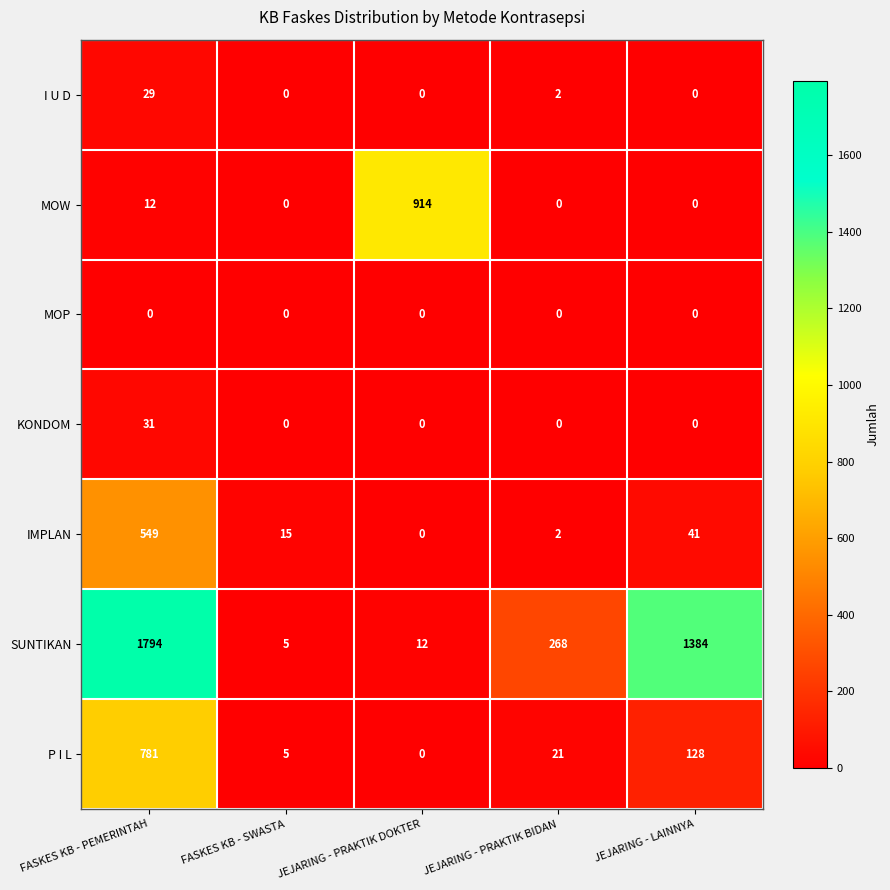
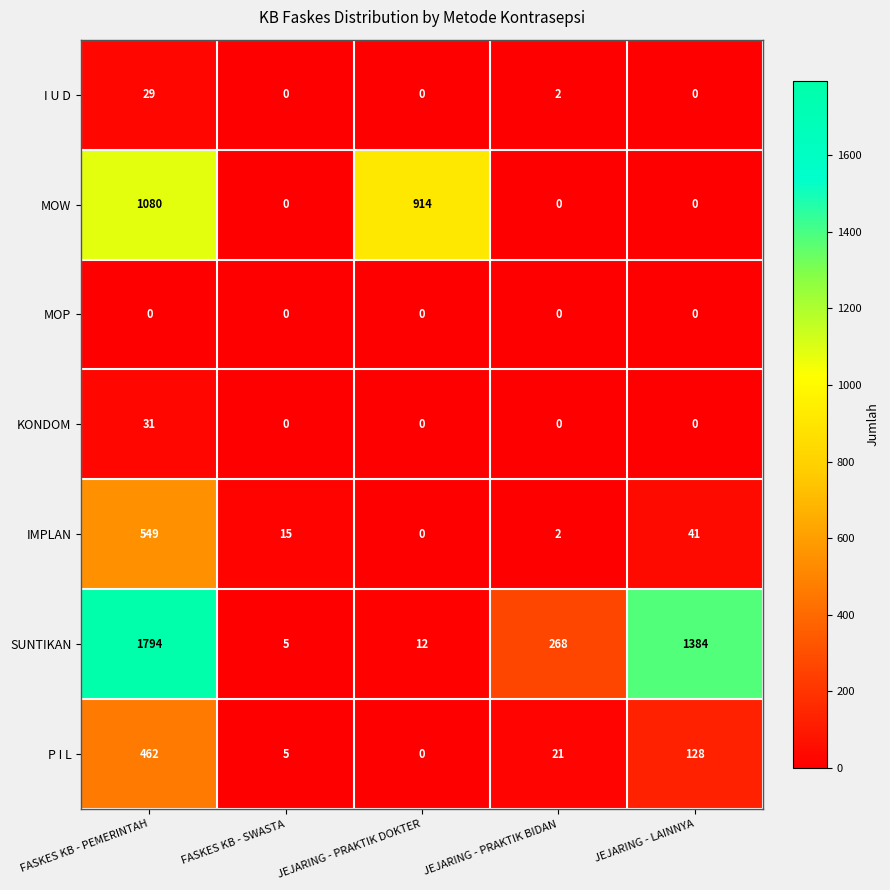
  {
    "I U D": {
      "FASKES KB - PEMERINTAH": 29,
      "FASKES KB - SWASTA": 0,
      "JEJARING - PRAKTIK DOKTER": 0,
      "JEJARING - PRAKTIK BIDAN": 2,
      "JEJARING - LAINNYA": 0
    },
    "MOW": {
-     "FASKES KB - PEMERINTAH": 12,
+     "FASKES KB - PEMERINTAH": 1080,
      "FASKES KB - SWASTA": 0,
      "JEJARING - PRAKTIK DOKTER": 914,
      "JEJARING - PRAKTIK BIDAN": 0,
      "JEJARING - LAINNYA": 0
    },
    "MOP": {
      "FASKES KB - PEMERINTAH": 0,
      "FASKES KB - SWASTA": 0,
      "JEJARING - PRAKTIK DOKTER": 0,
      "JEJARING - PRAKTIK BIDAN": 0,
      "JEJARING - LAINNYA": 0
    },
    "KONDOM": {
      "FASKES KB - PEMERINTAH": 31,
      "FASKES KB - SWASTA": 0,
      "JEJARING - PRAKTIK DOKTER": 0,
      "JEJARING - PRAKTIK BIDAN": 0,
      "JEJARING - LAINNYA": 0
    },
    "IMPLAN": {
      "FASKES KB - PEMERINTAH": 549,
      "FASKES KB - SWASTA": 15,
      "JEJARING - PRAKTIK DOKTER": 0,
      "JEJARING - PRAKTIK BIDAN": 2,
      "JEJARING - LAINNYA": 41
    },
    "SUNTIKAN": {
      "FASKES KB - PEMERINTAH": 1794,
      "FASKES KB - SWASTA": 5,
      "JEJARING - PRAKTIK DOKTER": 12,
      "JEJARING - PRAKTIK BIDAN": 268,
      "JEJARING - LAINNYA": 1384
    },
    "P I L": {
-     "FASKES KB - PEMERINTAH": 781,
+     "FASKES KB - PEMERINTAH": 462,
      "FASKES KB - SWASTA": 5,
      "JEJARING - PRAKTIK DOKTER": 0,
      "JEJARING - PRAKTIK BIDAN": 21,
      "JEJARING - LAINNYA": 128
    }
  }
